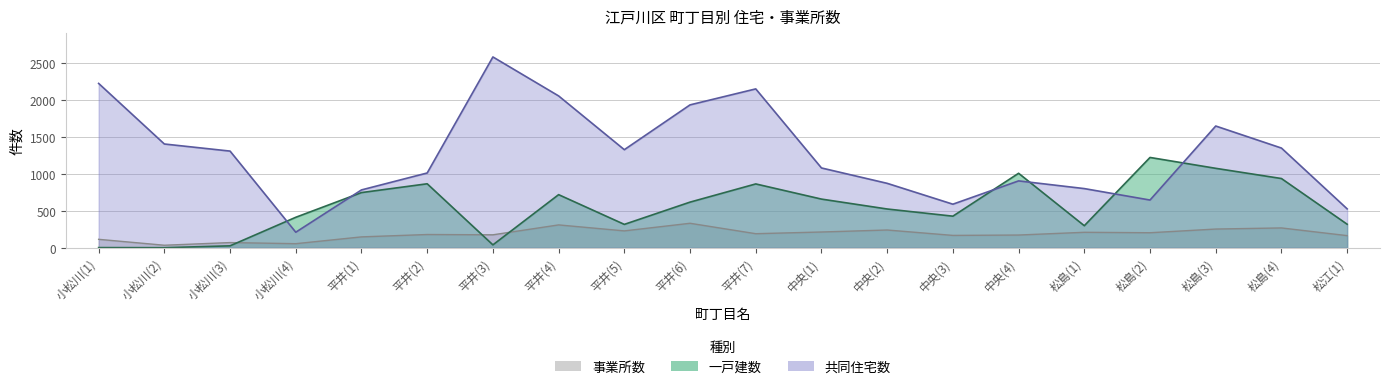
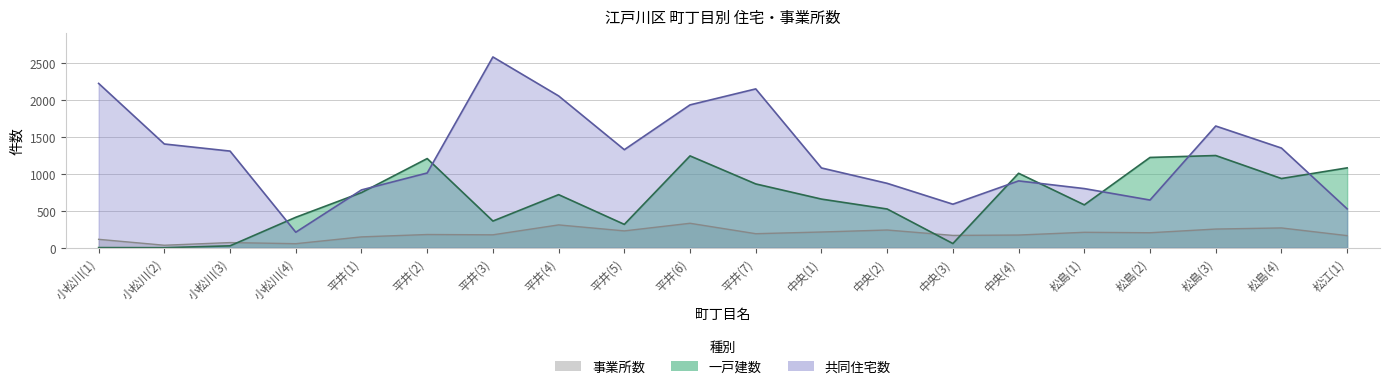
  {
    "一戸建数": {
      "小松川(1)": 0,
      "小松川(3)": 0,
      "小松川(4)": 400,
      "平井(1)": 700,
-     "平井(2)": 900,
-     "平井(3)": 0,
+     "平井(2)": 1200,
+     "平井(3)": 400,
      "平井(4)": 700,
      "平井(5)": 300,
-     "平井(6)": 600,
+     "平井(6)": 1200,
      "平井(7)": 900,
      "中央(1)": 700,
      "中央(2)": 500,
-     "中央(3)": 400,
+     "中央(3)": 100,
      "中央(4)": 1000,
-     "松島(1)": 300,
+     "松島(1)": 600,
      "松島(2)": 1200,
-     "松島(3)": 1100,
+     "松島(3)": 1200,
      "松島(4)": 900,
-     "松江(1)": 300
+     "松江(1)": 1100
    }
  }
